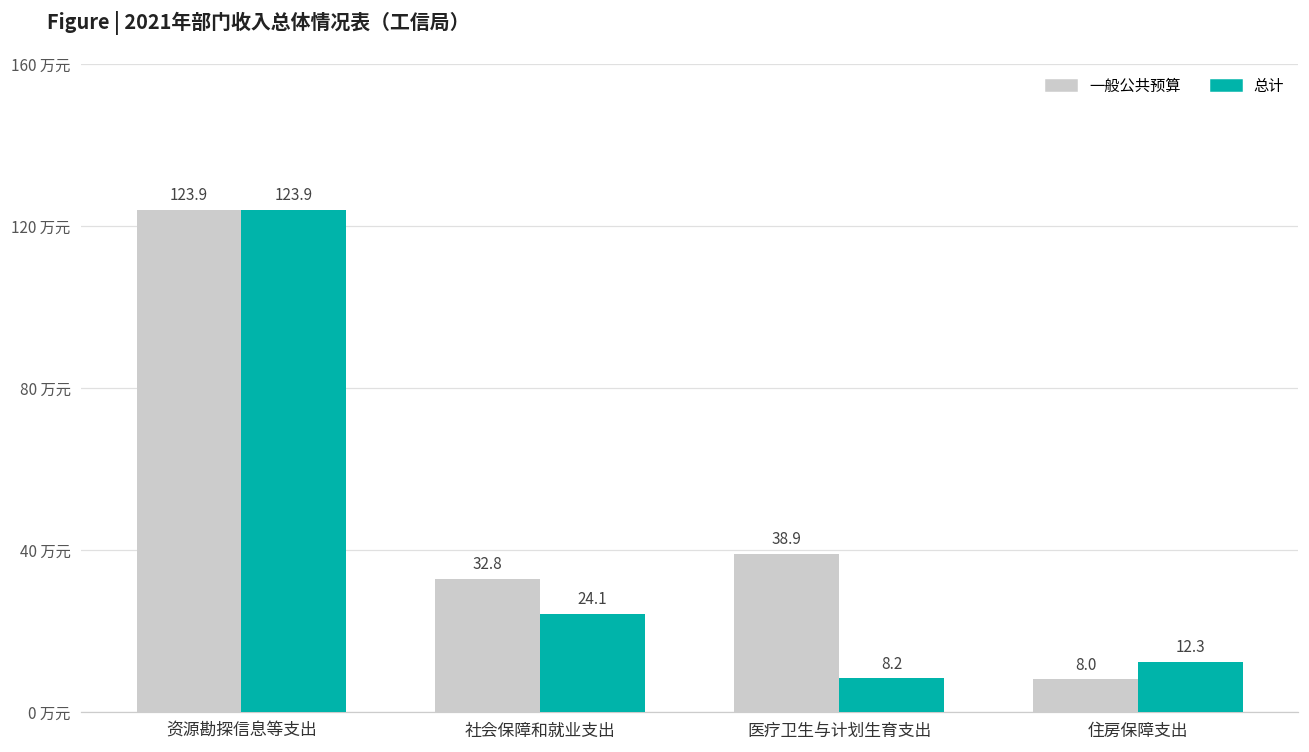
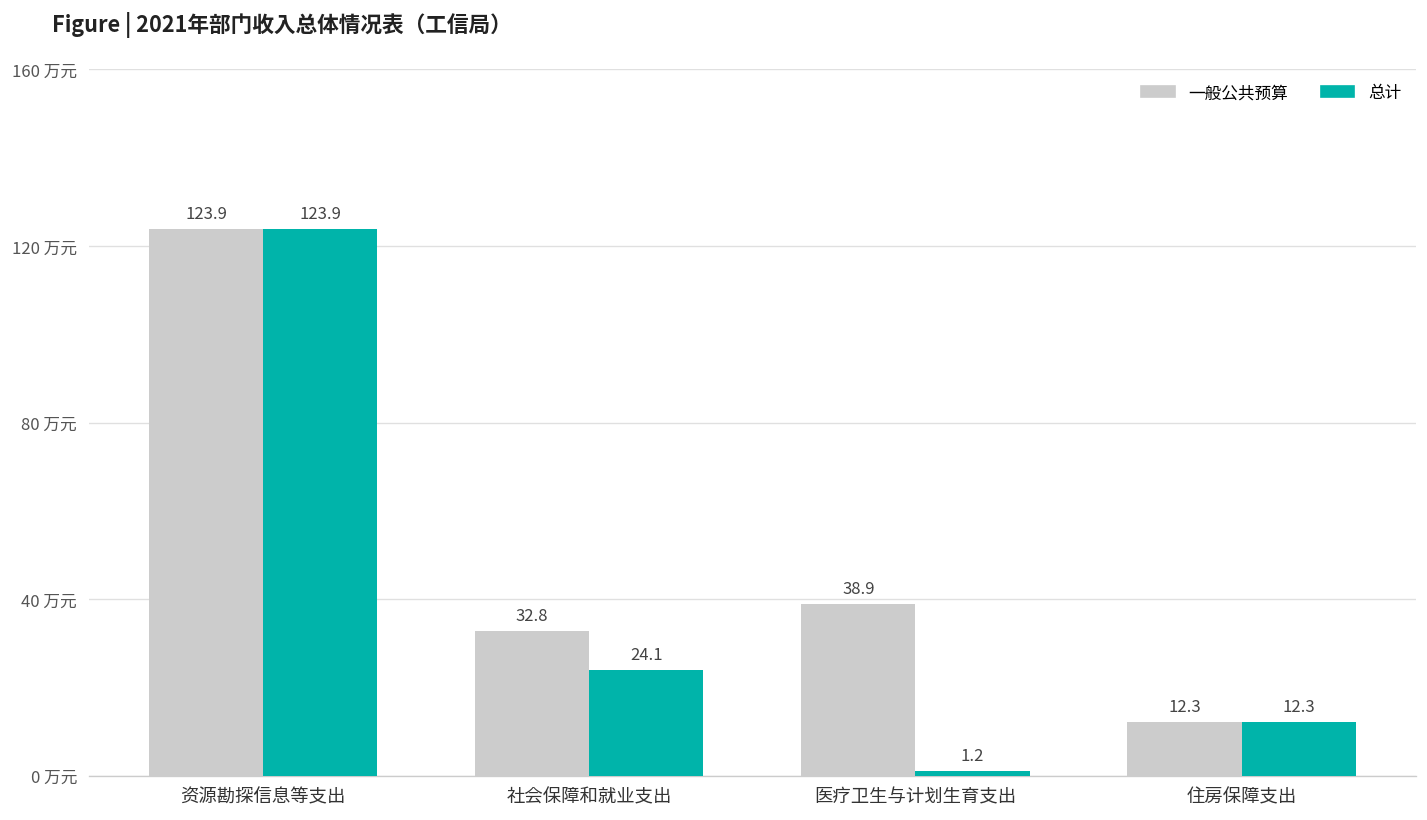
  {
    "一般公共预算": {
      "资源勘探信息等支出": 123.9,
      "社会保障和就业支出": 32.8,
      "医疗卫生与计划生育支出": 38.9,
-     "住房保障支出": 8.0
+     "住房保障支出": 12.3
    },
    "总计": {
      "资源勘探信息等支出": 123.9,
      "社会保障和就业支出": 24.1,
-     "医疗卫生与计划生育支出": 8.2,
+     "医疗卫生与计划生育支出": 1.2,
      "住房保障支出": 12.3
    }
  }
